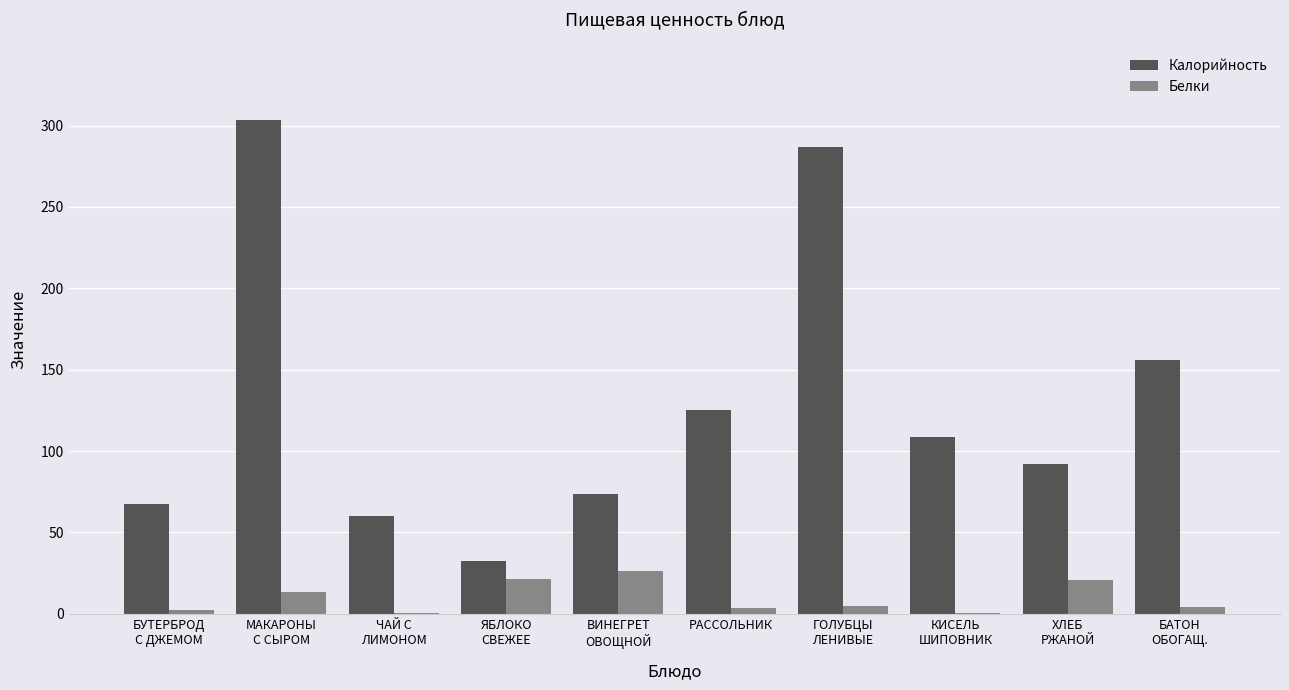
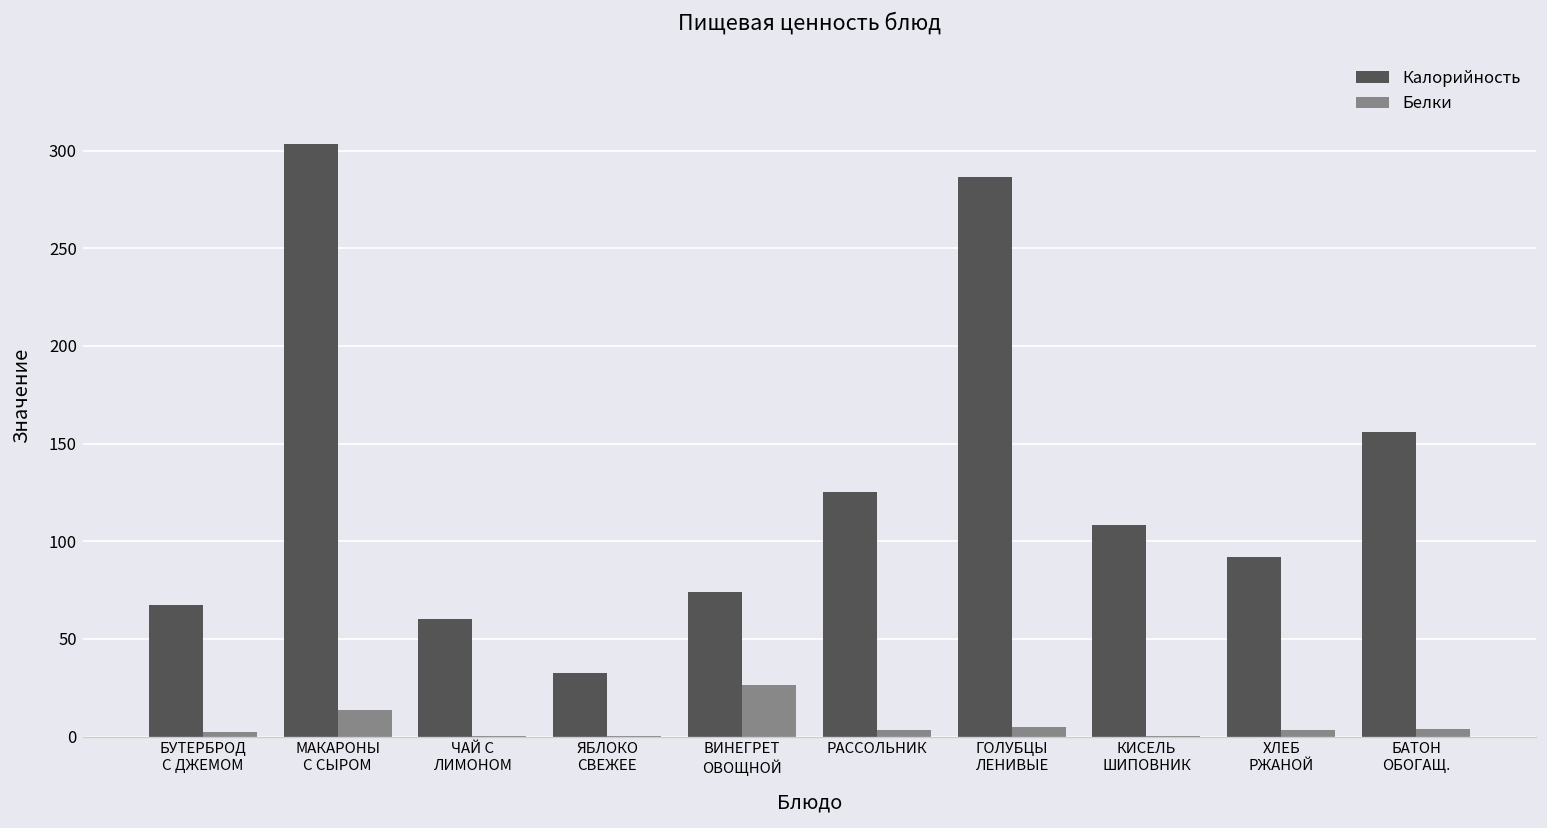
  {
    "Калорийность": {
      "БУТЕРБРОД С ДЖЕМОМ": 67,
      "МАКАРОНЫ С СЫРОМ": 304,
      "ЧАЙ С ЛИМОНОМ": 60,
      "ЯБЛОКО СВЕЖЕЕ": 33,
      "ВИНЕГРЕТ ОВОЩНОЙ": 74,
      "РАССОЛЬНИК": 125,
      "ГОЛУБЦЫ ЛЕНИВЫЕ": 287,
      "КИСЕЛЬ ШИПОВНИК": 108,
      "ХЛЕБ РЖАНОЙ": 92,
      "БАТОН ОБОГАЩ.": 156
    },
    "Белки": {
      "БУТЕРБРОД С ДЖЕМОМ": 2,
      "МАКАРОНЫ С СЫРОМ": 13,
-     "ЯБЛОКО СВЕЖЕЕ": 22,
+     "ЯБЛОКО СВЕЖЕЕ": 0,
      "ВИНЕГРЕТ ОВОЩНОЙ": 27,
      "РАССОЛЬНИК": 3,
      "ГОЛУБЦЫ ЛЕНИВЫЕ": 5,
-     "ХЛЕБ РЖАНОЙ": 21,
+     "ХЛЕБ РЖАНОЙ": 3,
      "БАТОН ОБОГАЩ.": 4
    }
  }
